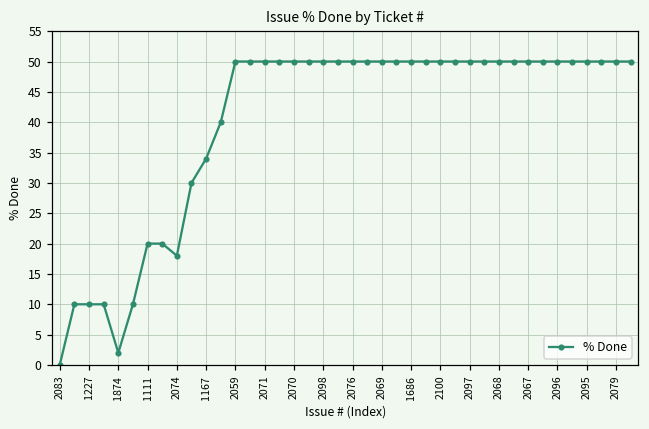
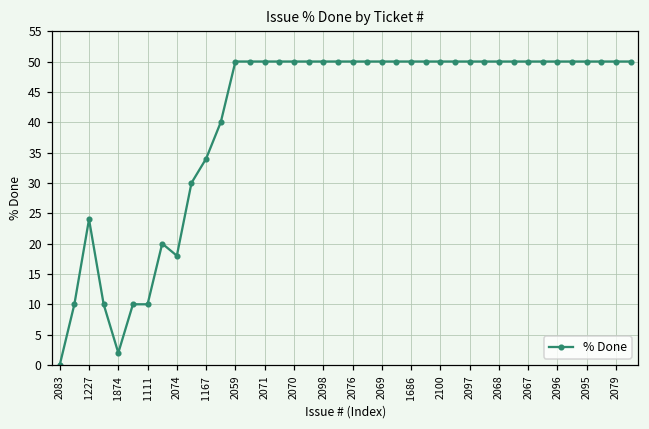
  {
    "2083": 0,
-   "1227": 10,
+   "1227": 24,
    "1874": 2,
-   "1111": 20,
+   "1111": 10,
    "2074": 18,
    "1167": 34,
    "2059": 50,
    "2071": 50,
    "2070": 50,
    "2098": 50,
    "2076": 50,
    "2069": 50,
    "1686": 50,
    "2100": 50,
    "2097": 50,
    "2068": 50,
    "2067": 50,
    "2096": 50,
    "2095": 50,
    "2079": 50
  }
